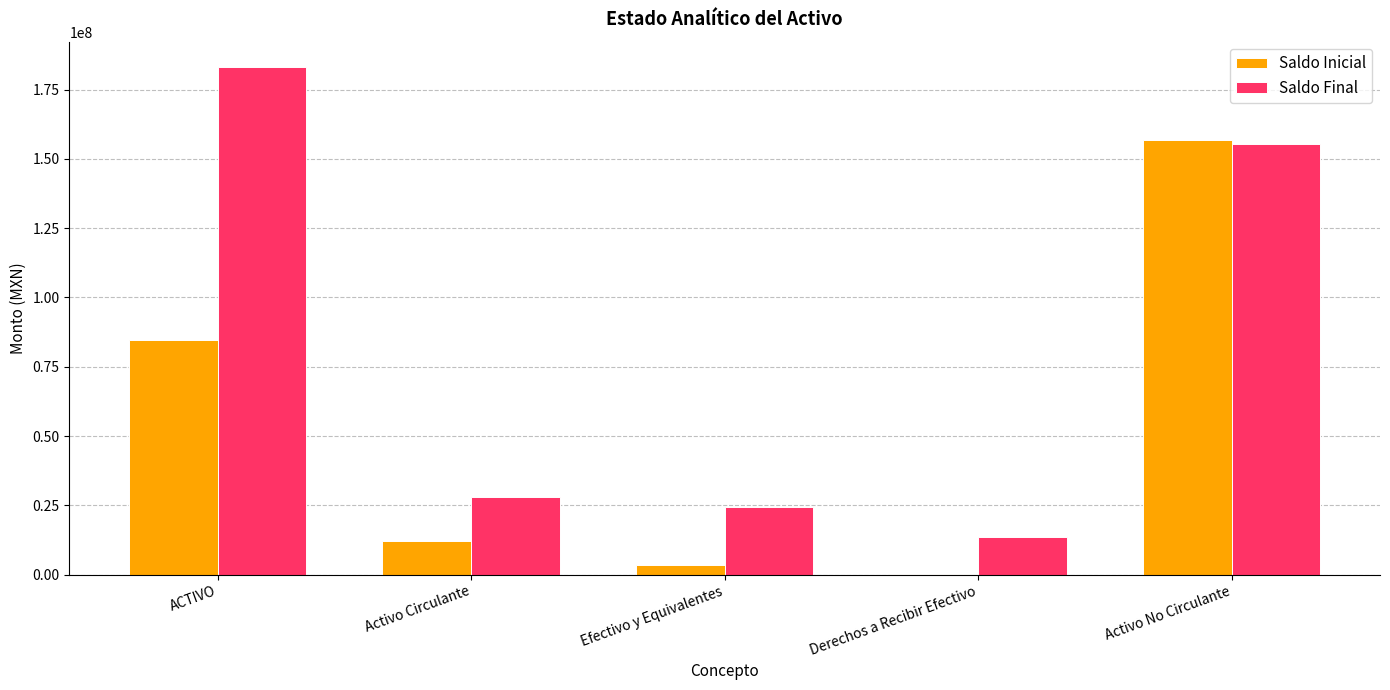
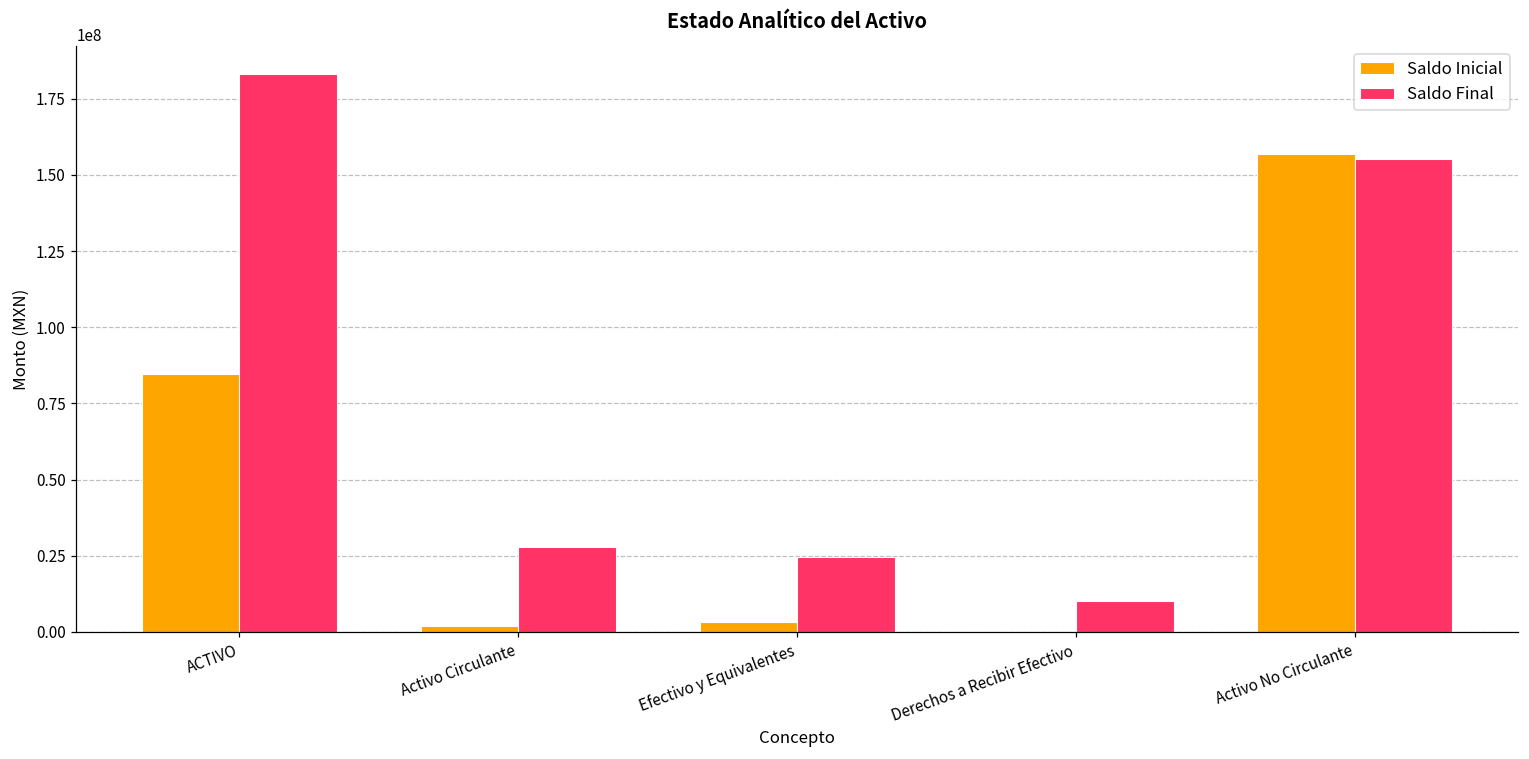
  {
    "Saldo Inicial": {
      "ACTIVO": 85000000,
-     "Activo Circulante": 12000000,
+     "Activo Circulante": 2000000,
      "Efectivo y Equivalentes": 3000000,
      "Activo No Circulante": 157000000
    },
    "Saldo Final": {
      "ACTIVO": 183000000,
      "Activo Circulante": 28000000,
      "Efectivo y Equivalentes": 24000000,
-     "Derechos a Recibir Efectivo": 14000000,
+     "Derechos a Recibir Efectivo": 10000000,
      "Activo No Circulante": 155000000
    }
  }
